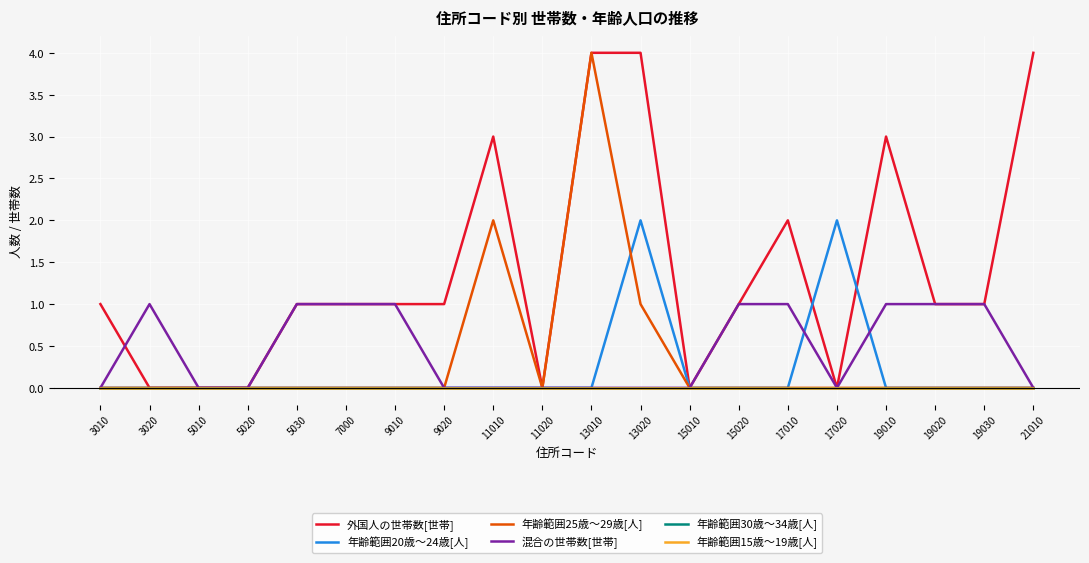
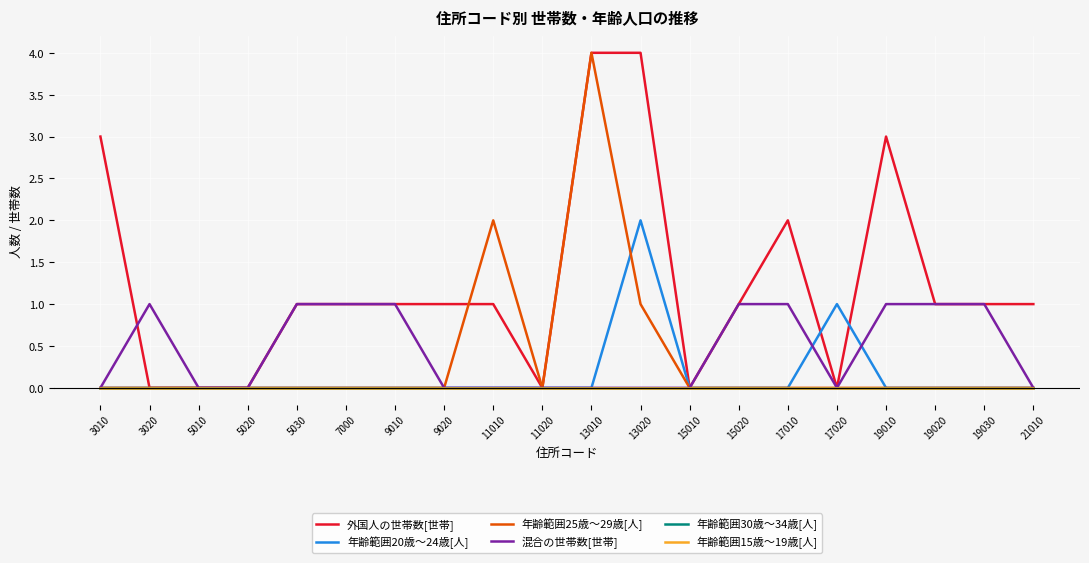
  {
    "外国人の世帯数[世帯]": {
-     "3010": 1,
+     "3010": 3,
      "9020": 1,
-     "11010": 3,
+     "11010": 1,
      "13020": 4,
      "17010": 2,
      "19010": 3,
-     "21010": 4
+     "21010": 1
    },
    "年齢範囲20歳～24歳[人]": {
      "13020": 2,
-     "17020": 2
+     "17020": 1
    },
    "年齢範囲25歳～29歳[人]": {
      "11010": 2,
      "13020": 1
    },
    "混合の世帯数[世帯]": {
      "3020": 1,
      "17010": 1,
      "19010": 1
    }
  }
